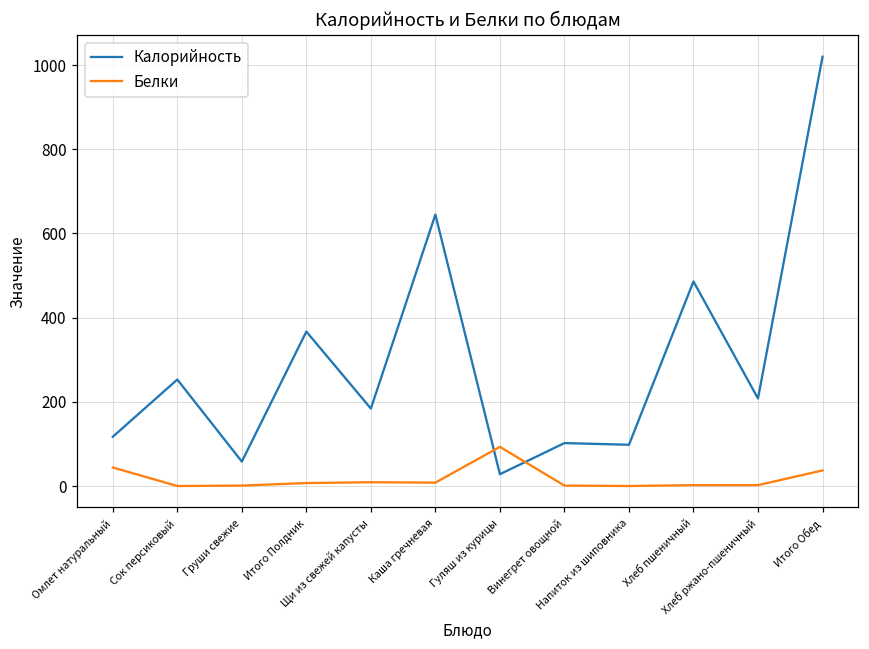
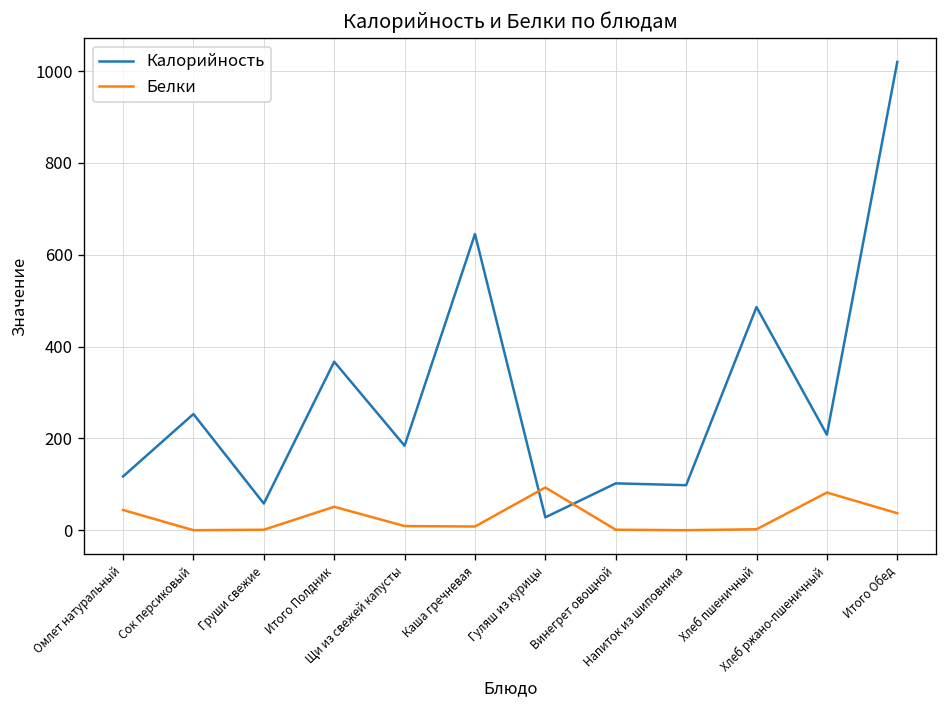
  {
    "Калорийность": {
      "Омлет натуральный": 120,
      "Сок персиковый": 250,
      "Груши свежие": 60,
      "Итого Полдник": 370,
      "Щи из свежей капусты": 180,
      "Каша гречневая": 650,
      "Гуляш из курицы": 30,
      "Винегрет овощной": 100,
      "Напиток из шиповника": 100,
      "Хлеб пшеничный": 490,
      "Хлеб ржано-пшеничный": 210,
      "Итого Обед": 1020
    },
    "Белки": {
      "Омлет натуральный": 40,
      "Сок персиковый": 0,
      "Груши свежие": 0,
-     "Итого Полдник": 10,
+     "Итого Полдник": 50,
      "Щи из свежей капусты": 10,
      "Каша гречневая": 10,
      "Гуляш из курицы": 90,
      "Винегрет овощной": 0,
      "Напиток из шиповника": 0,
      "Хлеб пшеничный": 0,
-     "Хлеб ржано-пшеничный": 0,
+     "Хлеб ржано-пшеничный": 80,
      "Итого Обед": 40
    }
  }
